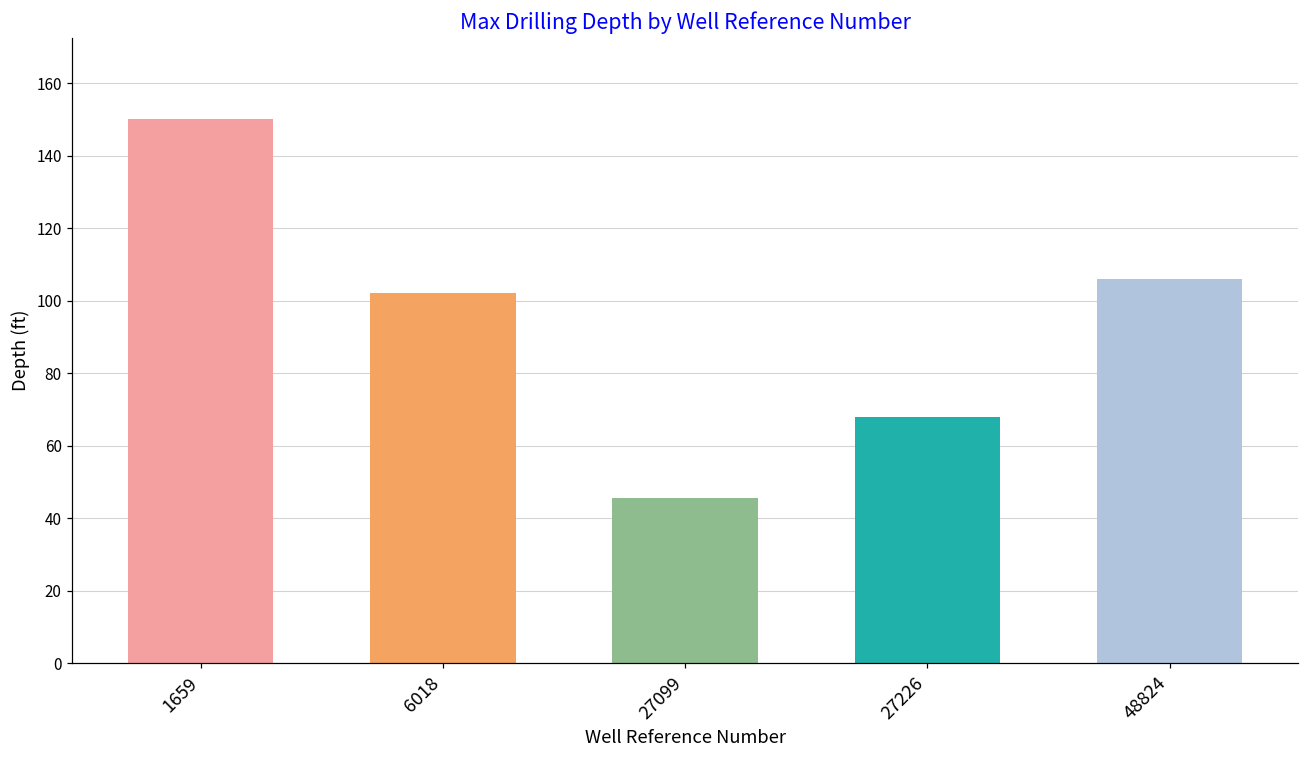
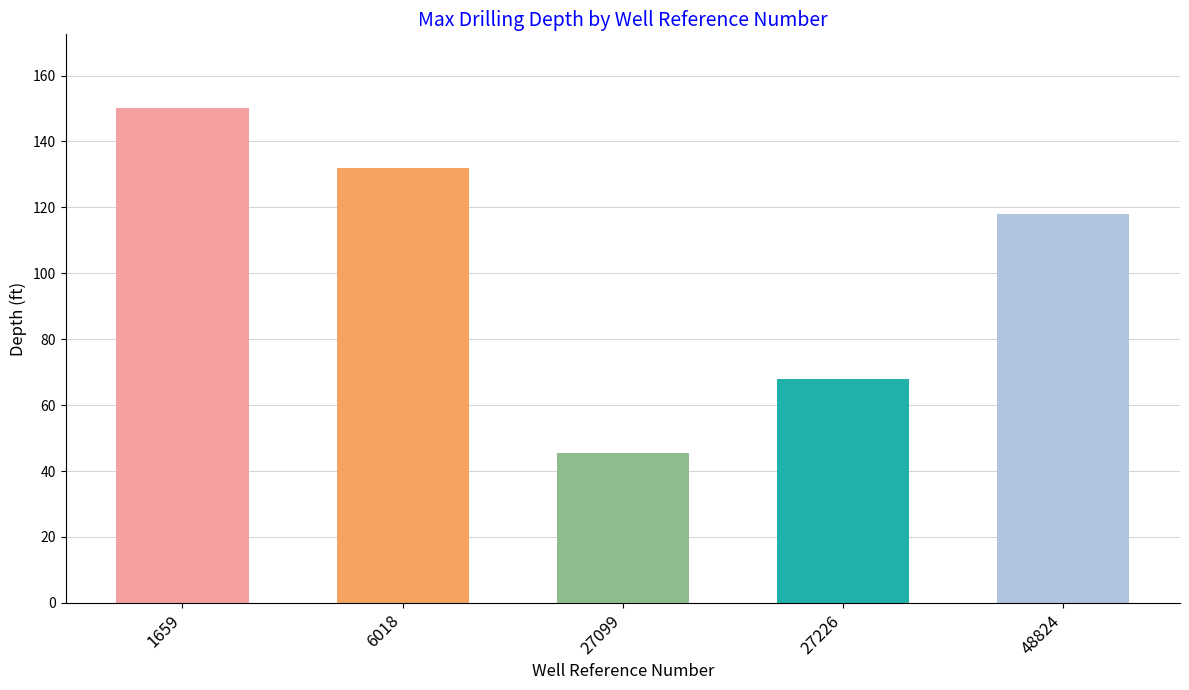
  {
    "1659": 150,
-   "6018": 102,
+   "6018": 132,
    "27099": 46,
    "27226": 68,
-   "48824": 106
+   "48824": 118
  }
